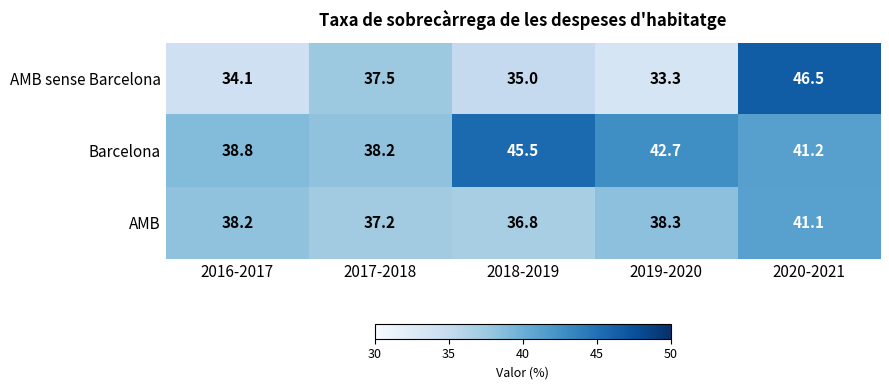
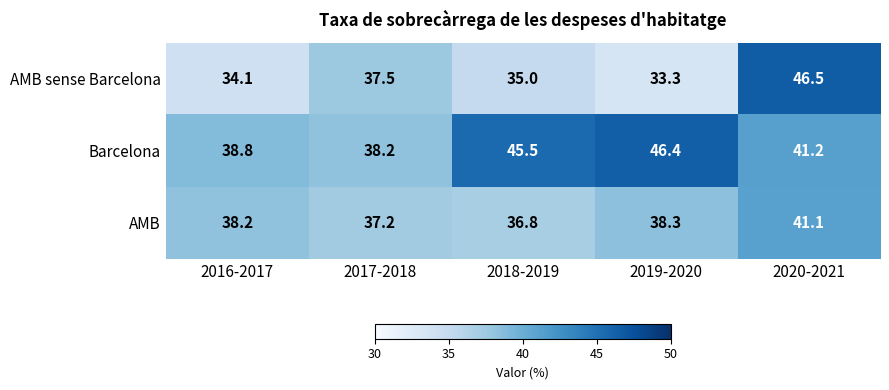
  {
    "AMB sense Barcelona": {
      "2016-2017": 34.1,
      "2017-2018": 37.5,
      "2018-2019": 35.0,
      "2019-2020": 33.3,
      "2020-2021": 46.5
    },
    "Barcelona": {
      "2016-2017": 38.8,
      "2017-2018": 38.2,
      "2018-2019": 45.5,
-     "2019-2020": 42.7,
+     "2019-2020": 46.4,
      "2020-2021": 41.2
    },
    "AMB": {
      "2016-2017": 38.2,
      "2017-2018": 37.2,
      "2018-2019": 36.8,
      "2019-2020": 38.3,
      "2020-2021": 41.1
    }
  }
